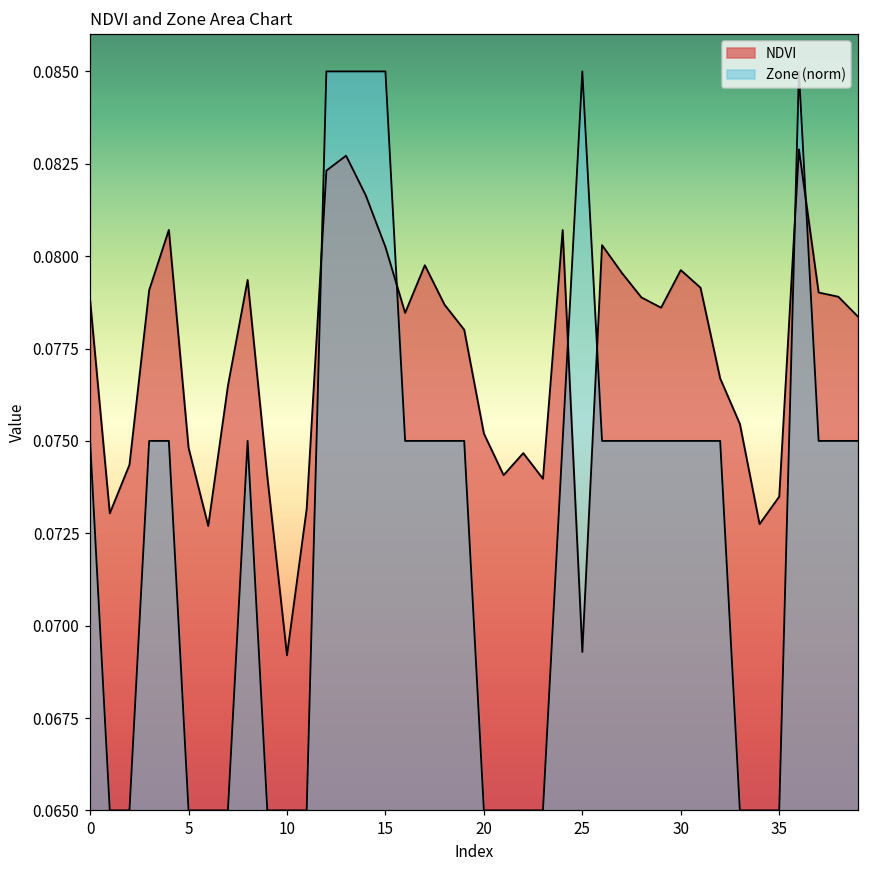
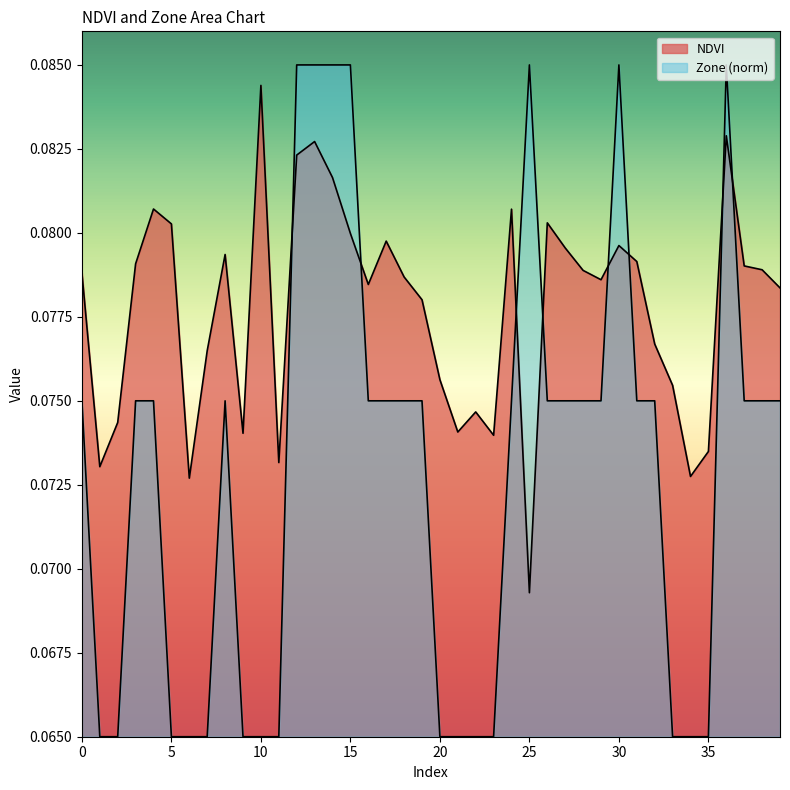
  {
    "NDVI": {
      "0": 0.0788,
-     "5": 0.0748,
-     "10": 0.0692,
-     "15": 0.0802,
-     "20": 0.0752,
+     "5": 0.0803,
+     "10": 0.0844,
+     "15": 0.0800,
+     "20": 0.0756,
      "25": 0.0693,
      "30": 0.0796,
      "35": 0.0735
    },
    "Zone (norm)": {
      "0": 0.0750,
      "5": 0.0650,
      "10": 0.0650,
      "15": 0.0850,
      "20": 0.0650,
      "25": 0.0850,
-     "30": 0.0750,
+     "30": 0.0850,
      "35": 0.0650
    }
  }
